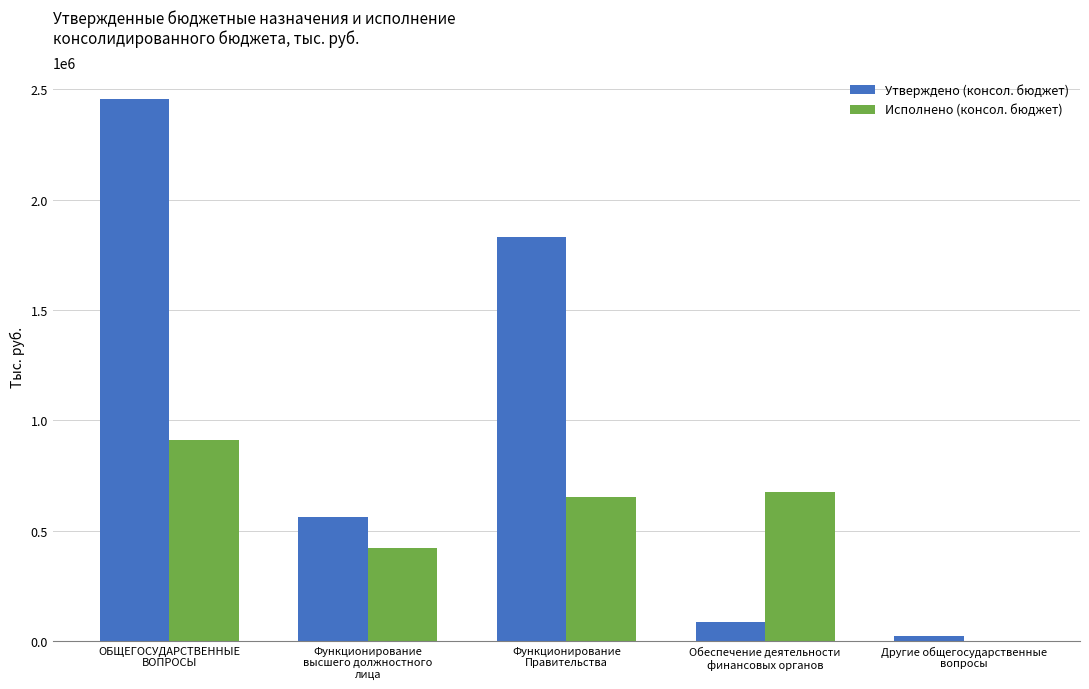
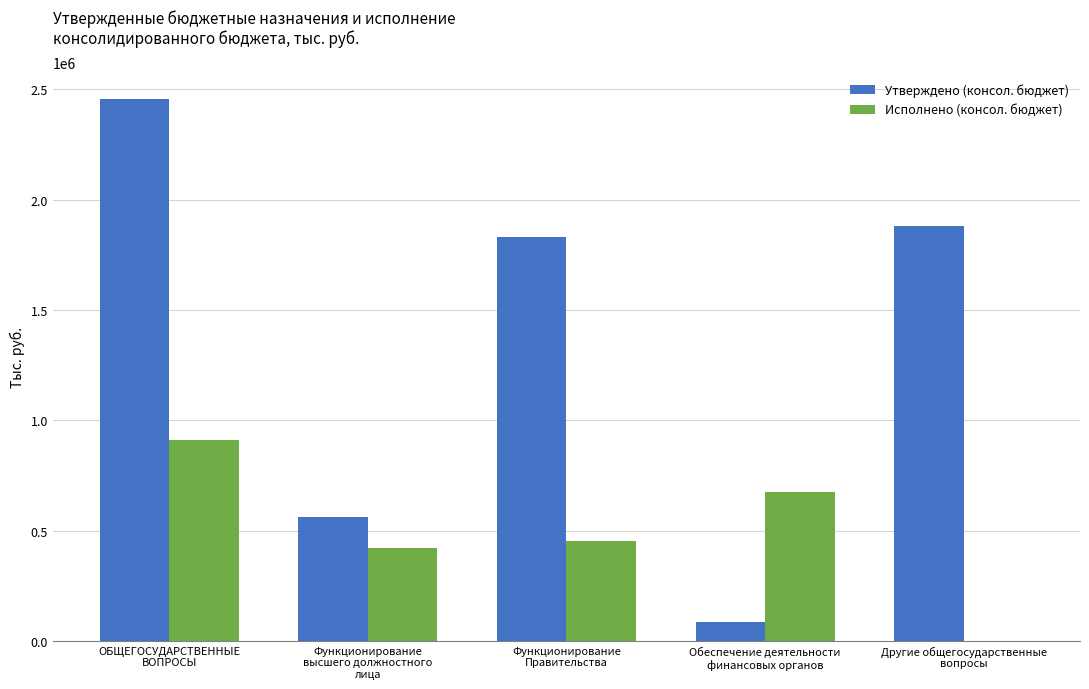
  {
    "Утверждено (консол. бюджет)": {
      "ОБЩЕГОСУДАРСТВЕННЫЕ ВОПРОСЫ": 2460000,
      "Функционирование высшего должностного лица": 560000,
      "Функционирование Правительства": 1830000,
      "Обеспечение деятельности финансовых органов": 90000,
-     "Другие общегосударственные вопросы": 20000
+     "Другие общегосударственные вопросы": 1880000
    },
    "Исполнено (консол. бюджет)": {
      "ОБЩЕГОСУДАРСТВЕННЫЕ ВОПРОСЫ": 910000,
      "Функционирование высшего должностного лица": 420000,
-     "Функционирование Правительства": 650000,
+     "Функционирование Правительства": 450000,
      "Обеспечение деятельности финансовых органов": 680000,
      "Другие общегосударственные вопросы": 0
    }
  }
